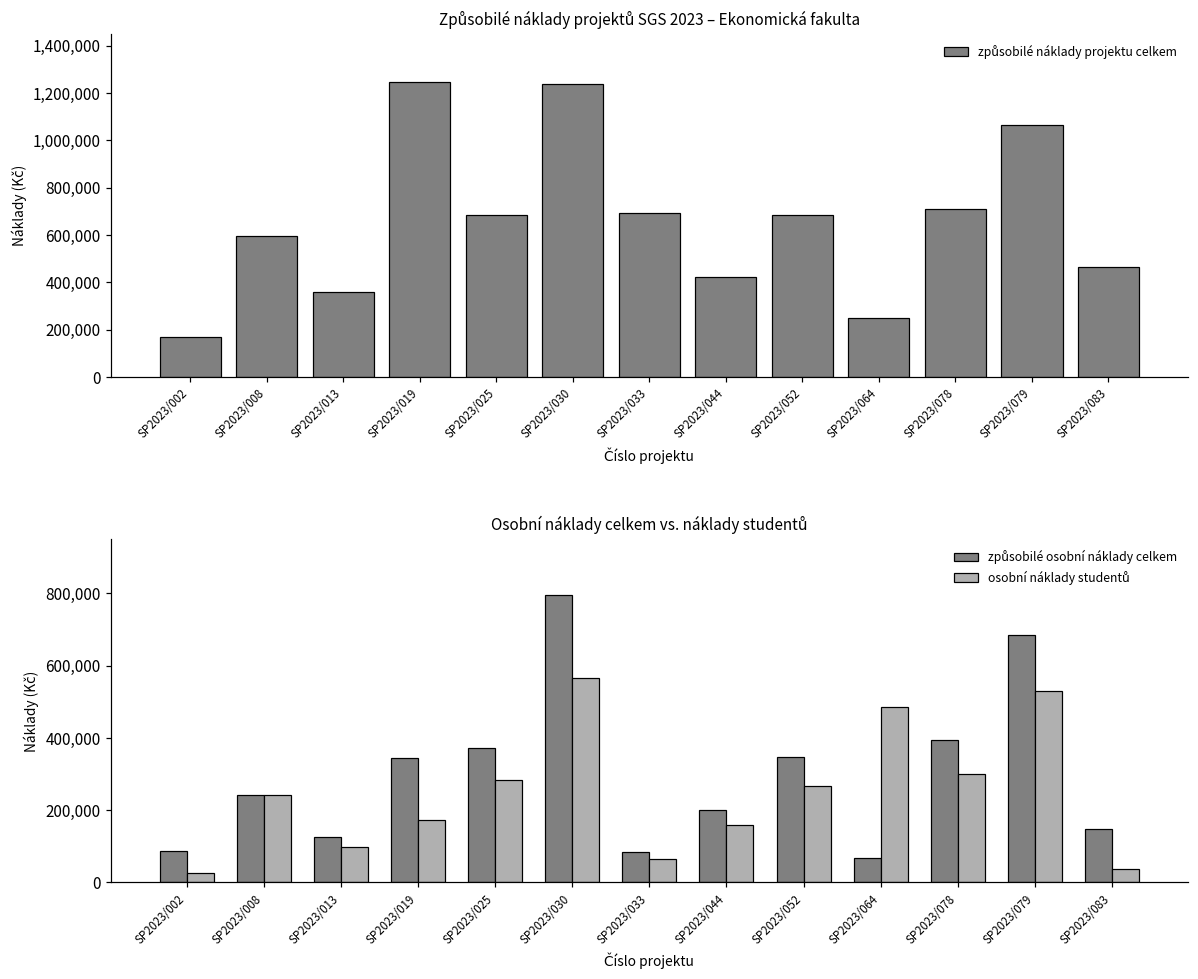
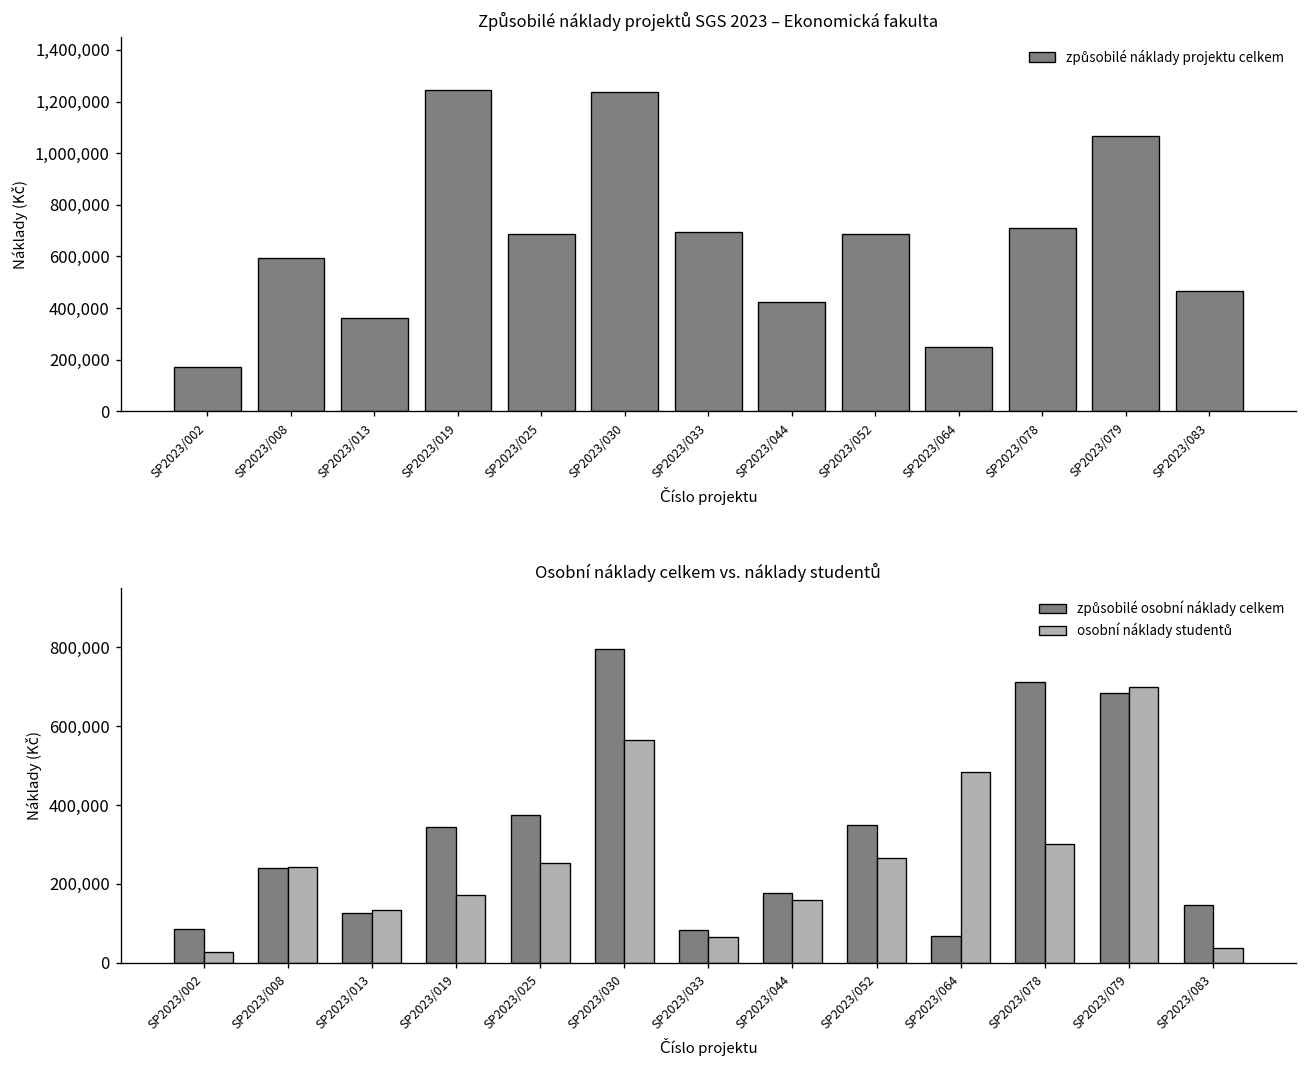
  {
    "Způsobilé náklady projektů SGS 2023 – Ekonomická fakulta": {
      "SP2023/002": "170,000",
      "SP2023/008": "590,000",
      "SP2023/013": "360,000",
      "SP2023/019": "1,250,000",
      "SP2023/025": "690,000",
      "SP2023/030": "1,240,000",
      "SP2023/033": "690,000",
      "SP2023/044": "420,000",
      "SP2023/052": "690,000",
      "SP2023/064": "250,000",
      "SP2023/078": "710,000",
      "SP2023/079": "1,070,000",
      "SP2023/083": "460,000"
    },
    "Osobní náklady celkem vs. náklady studentů": {
      "způsobilé osobní náklady celkem": {
        "SP2023/002": "90,000",
        "SP2023/008": "240,000",
        "SP2023/013": "130,000",
        "SP2023/019": "350,000",
        "SP2023/025": "370,000",
        "SP2023/030": "800,000",
        "SP2023/033": "80,000",
-       "SP2023/044": "200,000",
+       "SP2023/044": "180,000",
        "SP2023/052": "350,000",
        "SP2023/064": "70,000",
-       "SP2023/078": "390,000",
+       "SP2023/078": "710,000",
        "SP2023/079": "680,000",
        "SP2023/083": "150,000"
      },
      "osobní náklady studentů": {
        "SP2023/002": "30,000",
        "SP2023/008": "240,000",
-       "SP2023/013": "100,000",
+       "SP2023/013": "130,000",
        "SP2023/019": "170,000",
-       "SP2023/025": "280,000",
+       "SP2023/025": "250,000",
        "SP2023/030": "560,000",
        "SP2023/033": "60,000",
        "SP2023/044": "160,000",
        "SP2023/052": "270,000",
        "SP2023/064": "480,000",
        "SP2023/078": "300,000",
-       "SP2023/079": "530,000",
+       "SP2023/079": "700,000",
        "SP2023/083": "40,000"
      }
    }
  }
